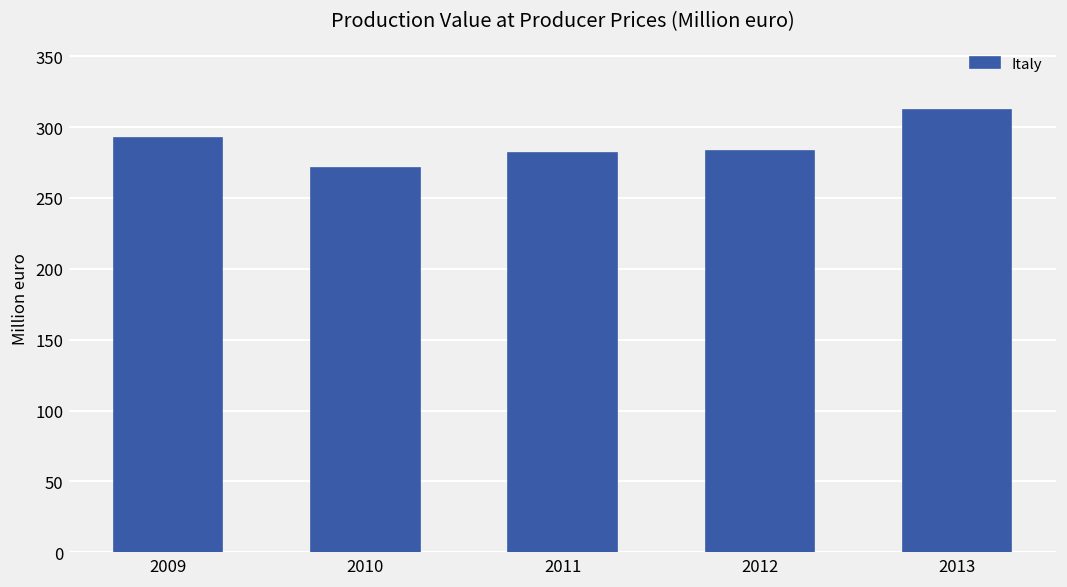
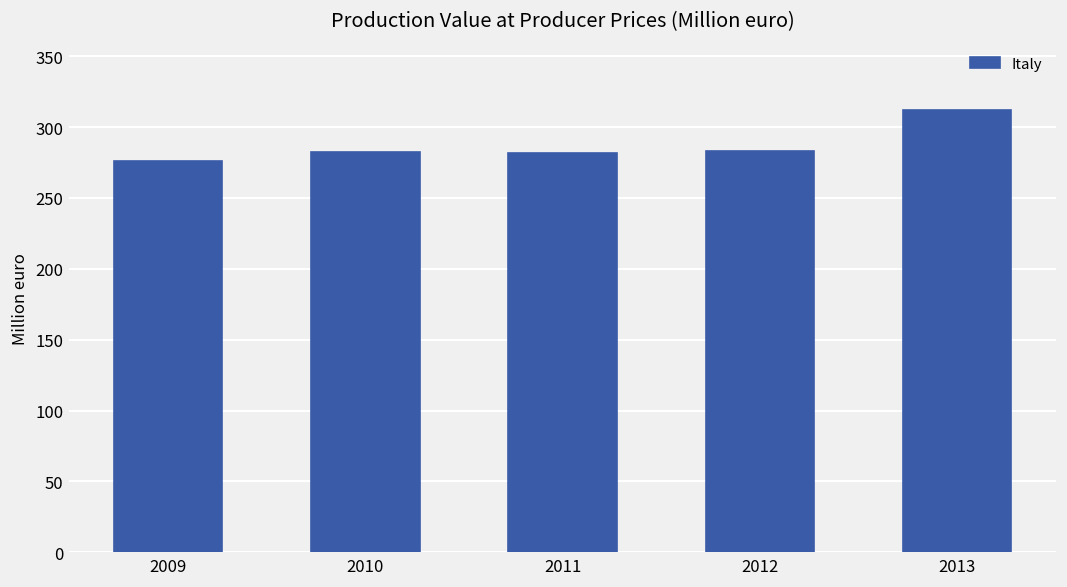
  {
-   "2009": 293,
-   "2010": 271,
+   "2009": 276,
+   "2010": 282,
    "2011": 281,
    "2012": 283,
    "2013": 312
  }
